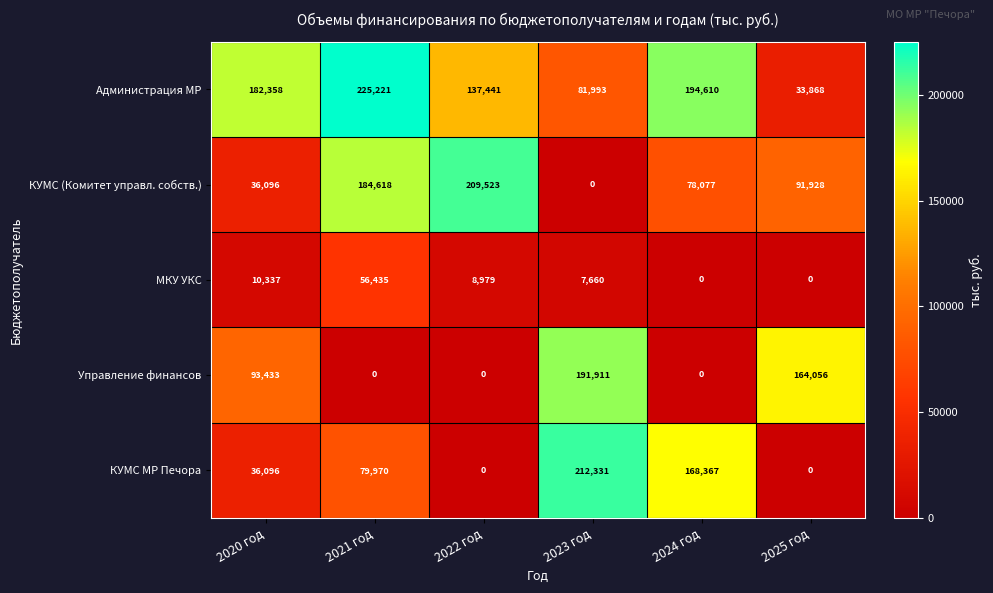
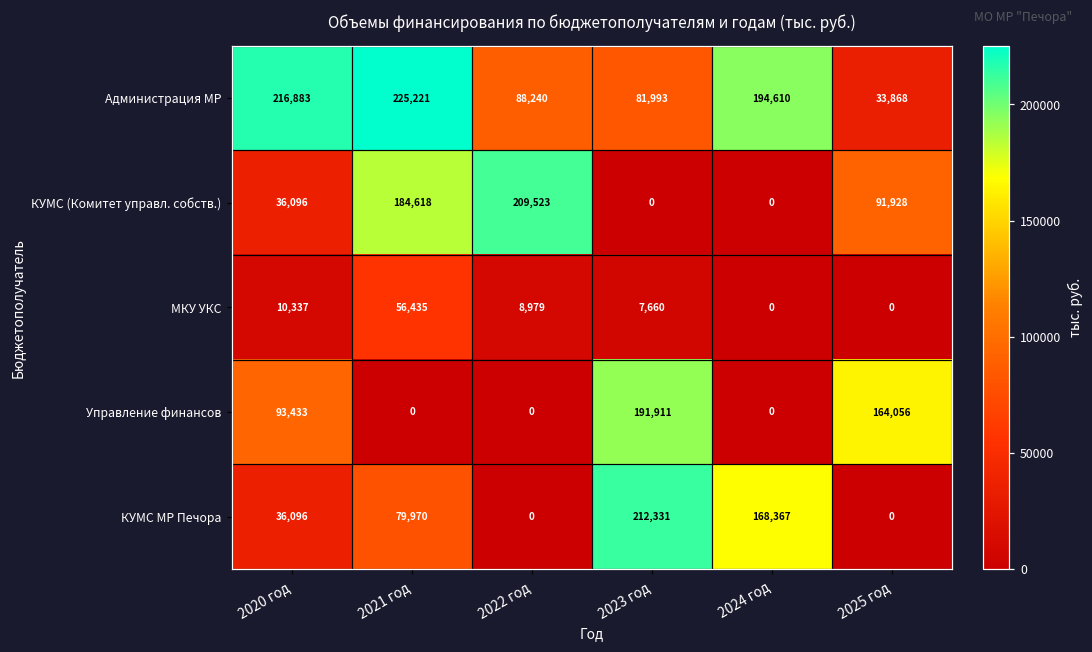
  {
    "Администрация МР": {
-     "2020 год": "182,358",
+     "2020 год": "216,883",
      "2021 год": "225,221",
-     "2022 год": "137,441",
+     "2022 год": "88,240",
      "2023 год": "81,993",
      "2024 год": "194,610",
      "2025 год": "33,868"
    },
    "КУМС (Комитет управл. собств.)": {
      "2020 год": "36,096",
      "2021 год": "184,618",
      "2022 год": "209,523",
      "2023 год": "0",
-     "2024 год": "78,077",
+     "2024 год": "0",
      "2025 год": "91,928"
    },
    "МКУ УКС": {
      "2020 год": "10,337",
      "2021 год": "56,435",
      "2022 год": "8,979",
      "2023 год": "7,660",
      "2024 год": "0",
      "2025 год": "0"
    },
    "Управление финансов": {
      "2020 год": "93,433",
      "2021 год": "0",
      "2022 год": "0",
      "2023 год": "191,911",
      "2024 год": "0",
      "2025 год": "164,056"
    },
    "КУМС МР Печора": {
      "2020 год": "36,096",
      "2021 год": "79,970",
      "2022 год": "0",
      "2023 год": "212,331",
      "2024 год": "168,367",
      "2025 год": "0"
    }
  }
